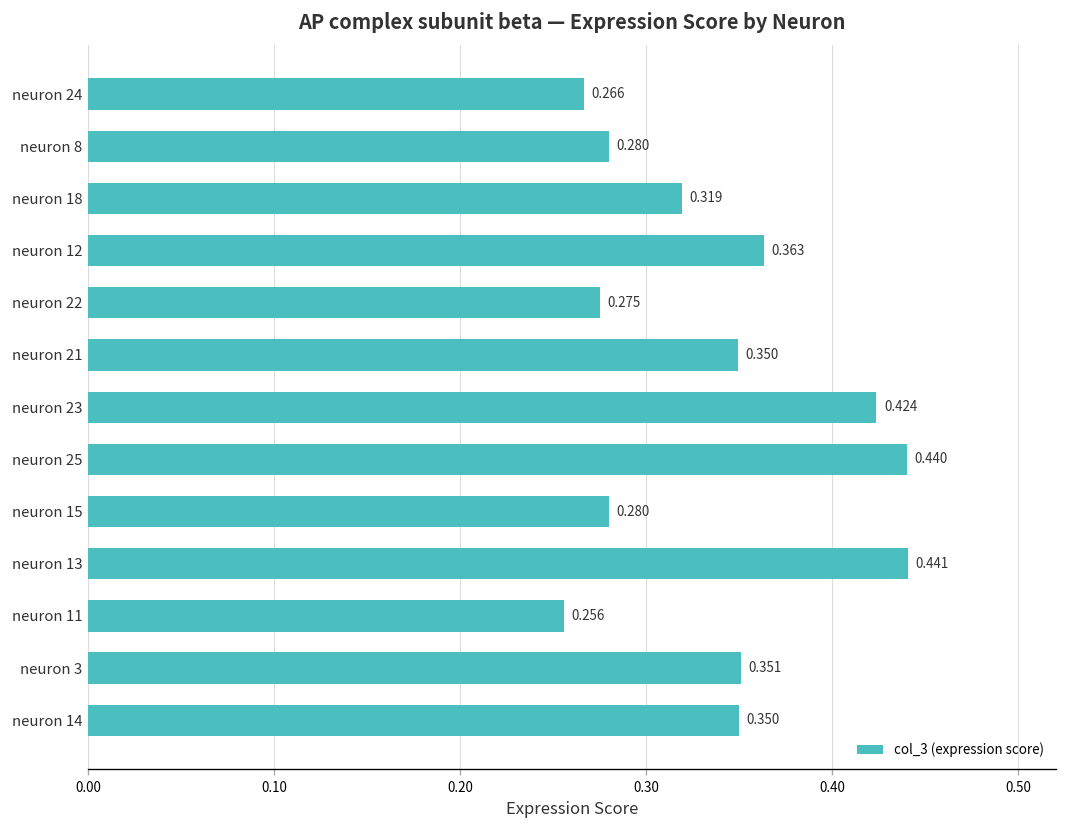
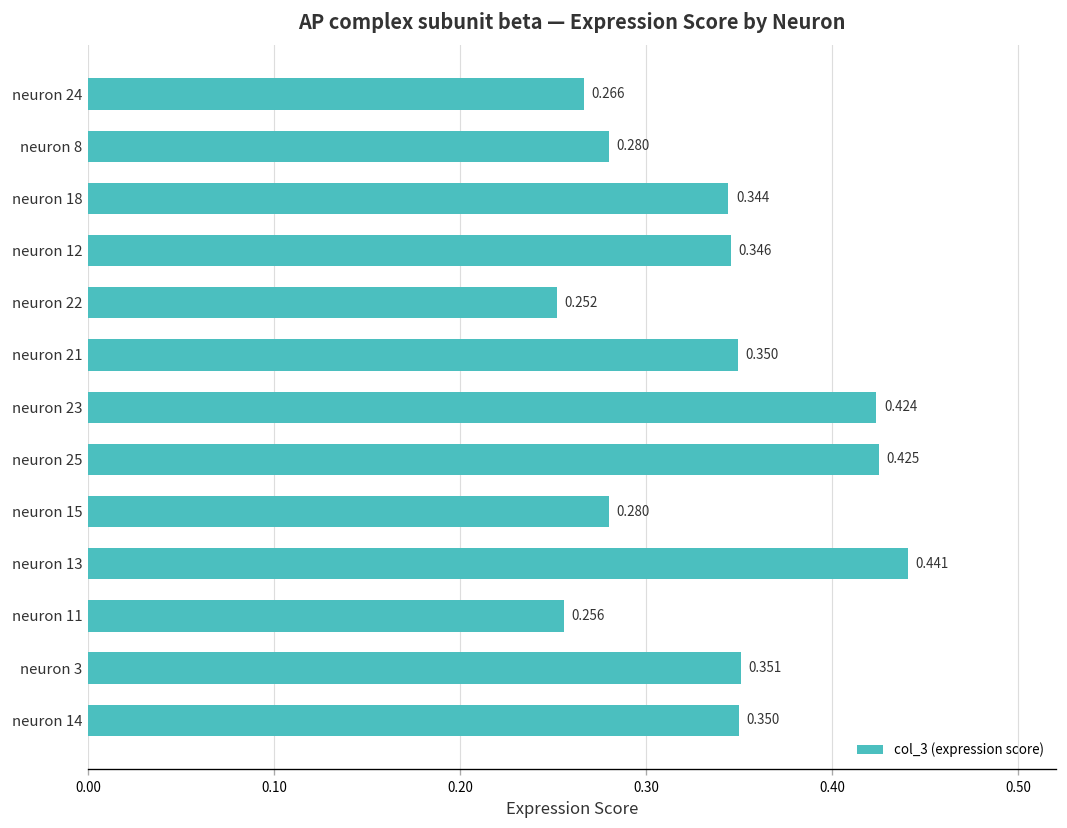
  {
    "neuron 24": 0.266,
    "neuron 8": 0.280,
-   "neuron 18": 0.319,
-   "neuron 12": 0.363,
-   "neuron 22": 0.275,
+   "neuron 18": 0.344,
+   "neuron 12": 0.346,
+   "neuron 22": 0.252,
    "neuron 21": 0.350,
    "neuron 23": 0.424,
-   "neuron 25": 0.440,
+   "neuron 25": 0.425,
    "neuron 15": 0.280,
    "neuron 13": 0.441,
    "neuron 11": 0.256,
    "neuron 3": 0.351,
    "neuron 14": 0.350
  }
